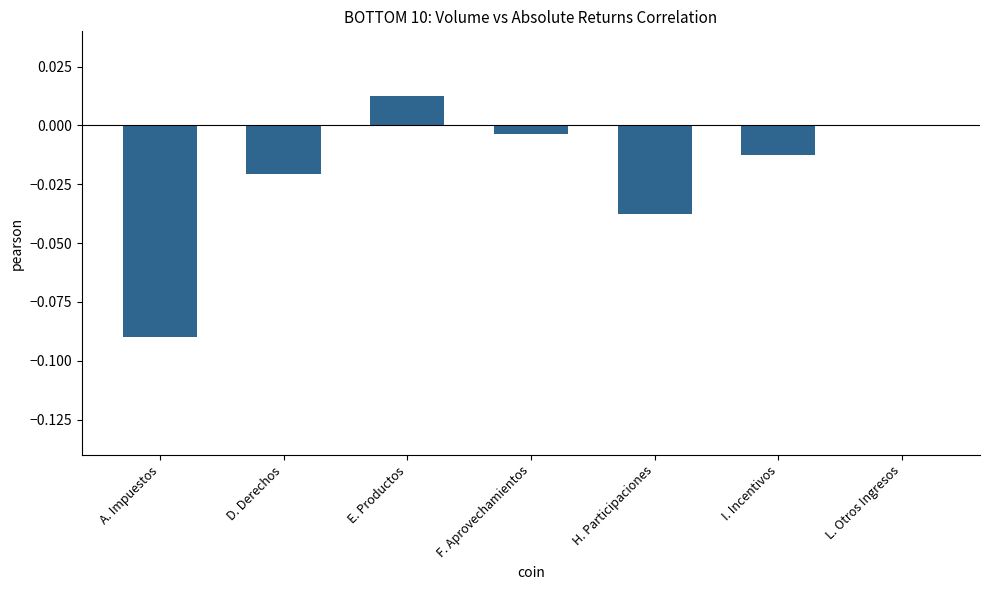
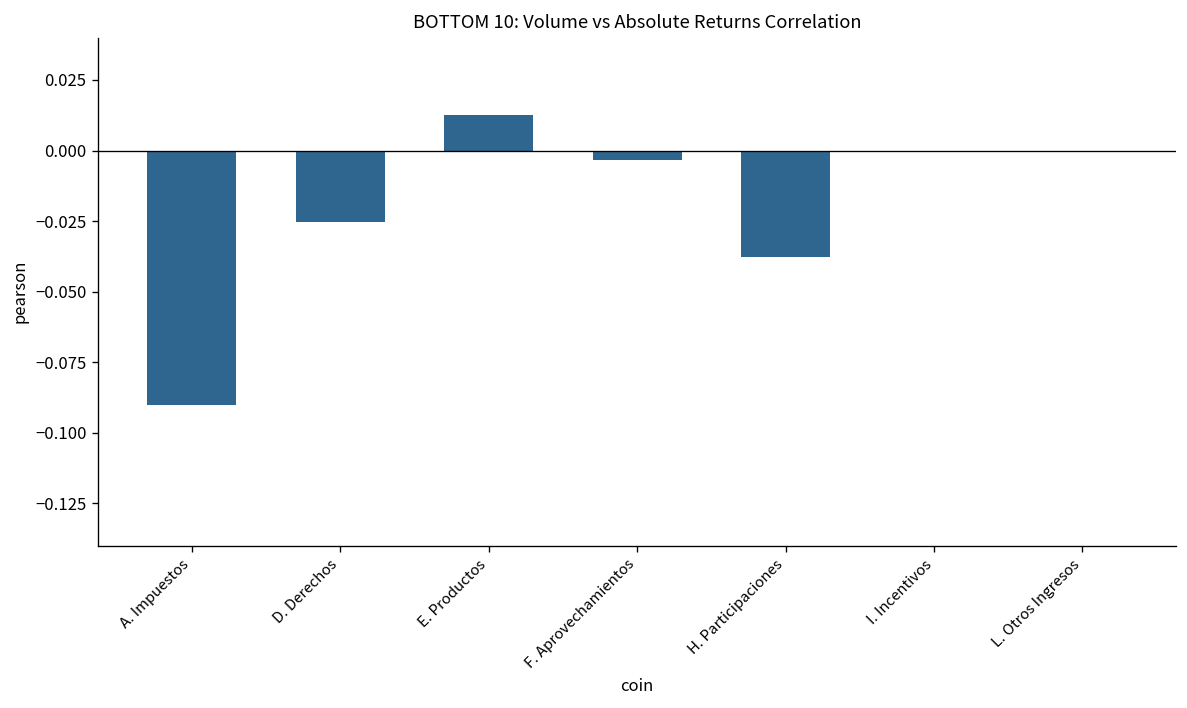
  {
    "A. Impuestos": -0.090,
-   "D. Derechos": -0.021,
+   "D. Derechos": -0.025,
    "E. Productos": 0.012,
    "F. Aprovechamientos": -0.004,
    "H. Participaciones": -0.038,
-   "I. Incentivos": -0.013
+   "I. Incentivos": 0.000
  }
